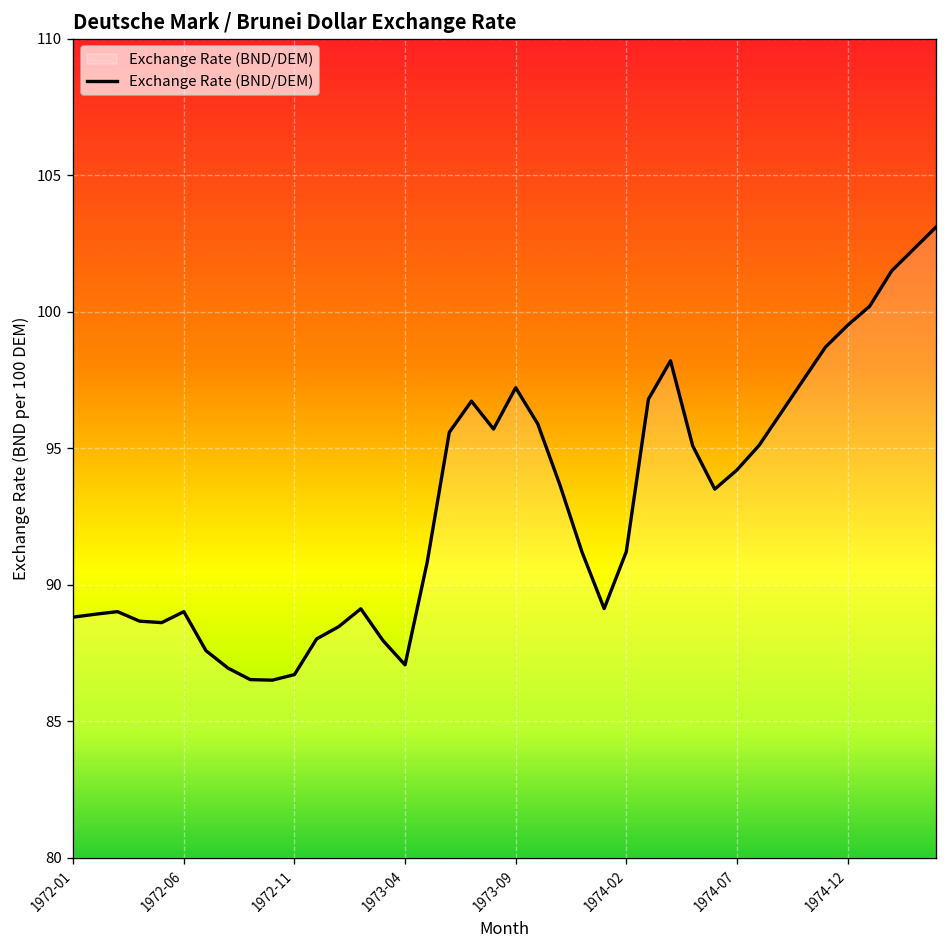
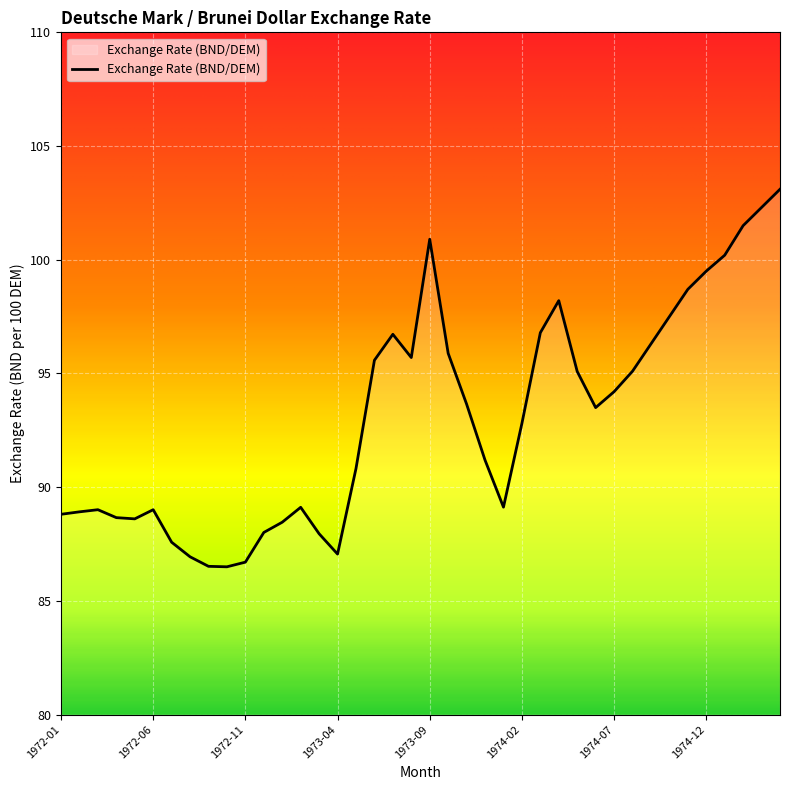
  {
    "1972-01": 88.8,
    "1972-06": 89.0,
    "1972-11": 86.7,
    "1973-04": 87.1,
-   "1973-09": 97.2,
-   "1974-02": 91.2,
+   "1973-09": 100.9,
+   "1974-02": 92.8,
    "1974-07": 94.2,
    "1974-12": 99.5
  }
